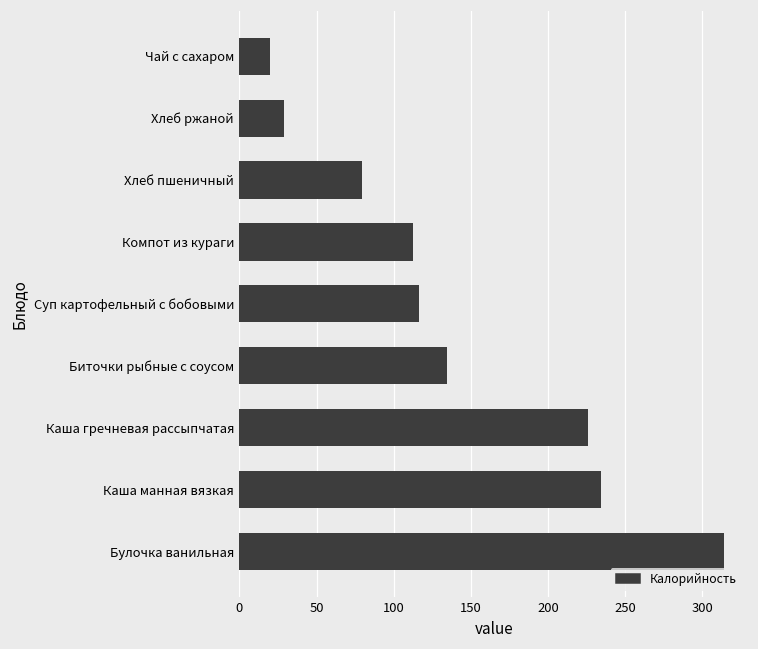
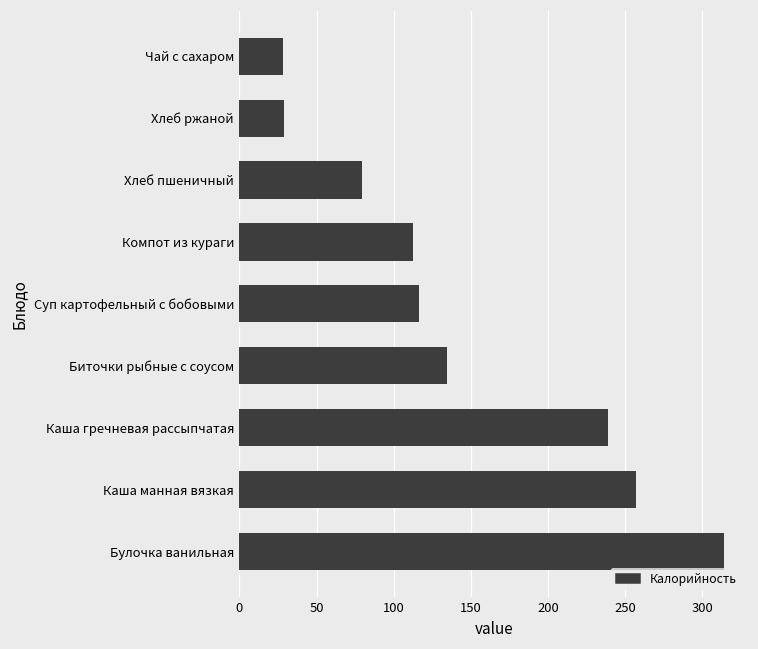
  {
-   "Чай с сахаром": 20,
+   "Чай с сахаром": 28,
    "Хлеб ржаной": 29,
    "Хлеб пшеничный": 79,
    "Компот из кураги": 112,
    "Суп картофельный с бобовыми": 116,
    "Биточки рыбные с соусом": 135,
-   "Каша гречневая рассыпчатая": 226,
-   "Каша манная вязкая": 235,
+   "Каша гречневая рассыпчатая": 239,
+   "Каша манная вязкая": 257,
    "Булочка ванильная": 314
  }
